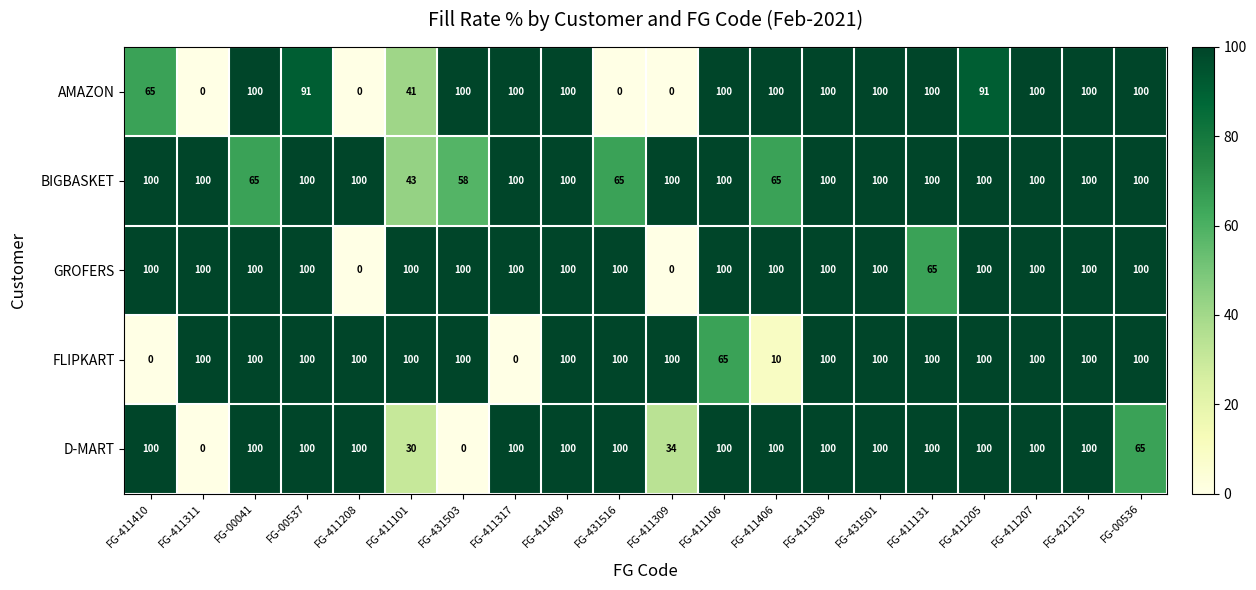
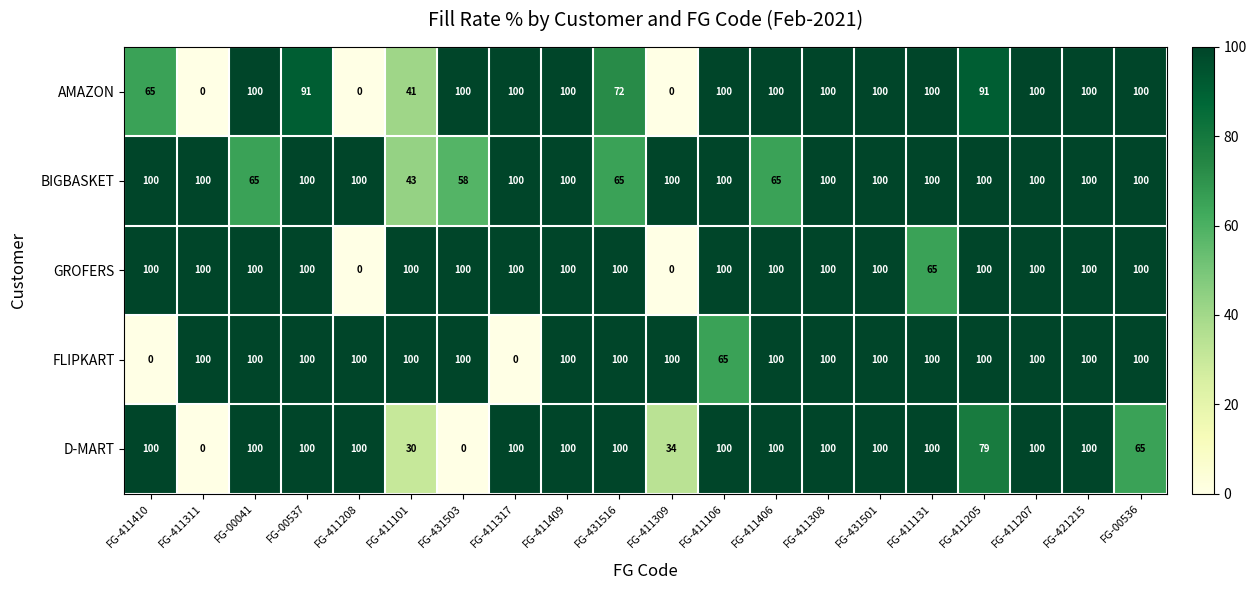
  {
    "AMAZON": {
      "FG-411410": 65,
      "FG-411311": 0,
      "FG-00041": 100,
      "FG-00537": 91,
      "FG-411208": 0,
      "FG-411101": 41,
      "FG-431503": 100,
      "FG-411317": 100,
      "FG-411409": 100,
-     "FG-431516": 0,
+     "FG-431516": 72,
      "FG-411309": 0,
      "FG-411106": 100,
      "FG-411406": 100,
      "FG-411308": 100,
      "FG-431501": 100,
      "FG-411131": 100,
      "FG-411205": 91,
      "FG-411207": 100,
      "FG-421215": 100,
      "FG-00536": 100
    },
    "BIGBASKET": {
      "FG-411410": 100,
      "FG-411311": 100,
      "FG-00041": 65,
      "FG-00537": 100,
      "FG-411208": 100,
      "FG-411101": 43,
      "FG-431503": 58,
      "FG-411317": 100,
      "FG-411409": 100,
      "FG-431516": 65,
      "FG-411309": 100,
      "FG-411106": 100,
      "FG-411406": 65,
      "FG-411308": 100,
      "FG-431501": 100,
      "FG-411131": 100,
      "FG-411205": 100,
      "FG-411207": 100,
      "FG-421215": 100,
      "FG-00536": 100
    },
    "GROFERS": {
      "FG-411410": 100,
      "FG-411311": 100,
      "FG-00041": 100,
      "FG-00537": 100,
      "FG-411208": 0,
      "FG-411101": 100,
      "FG-431503": 100,
      "FG-411317": 100,
      "FG-411409": 100,
      "FG-431516": 100,
      "FG-411309": 0,
      "FG-411106": 100,
      "FG-411406": 100,
      "FG-411308": 100,
      "FG-431501": 100,
      "FG-411131": 65,
      "FG-411205": 100,
      "FG-411207": 100,
      "FG-421215": 100,
      "FG-00536": 100
    },
    "FLIPKART": {
      "FG-411410": 0,
      "FG-411311": 100,
      "FG-00041": 100,
      "FG-00537": 100,
      "FG-411208": 100,
      "FG-411101": 100,
      "FG-431503": 100,
      "FG-411317": 0,
      "FG-411409": 100,
      "FG-431516": 100,
      "FG-411309": 100,
      "FG-411106": 65,
-     "FG-411406": 10,
+     "FG-411406": 100,
      "FG-411308": 100,
      "FG-431501": 100,
      "FG-411131": 100,
      "FG-411205": 100,
      "FG-411207": 100,
      "FG-421215": 100,
      "FG-00536": 100
    },
    "D-MART": {
      "FG-411410": 100,
      "FG-411311": 0,
      "FG-00041": 100,
      "FG-00537": 100,
      "FG-411208": 100,
      "FG-411101": 30,
      "FG-431503": 0,
      "FG-411317": 100,
      "FG-411409": 100,
      "FG-431516": 100,
      "FG-411309": 34,
      "FG-411106": 100,
      "FG-411406": 100,
      "FG-411308": 100,
      "FG-431501": 100,
      "FG-411131": 100,
-     "FG-411205": 100,
+     "FG-411205": 79,
      "FG-411207": 100,
      "FG-421215": 100,
      "FG-00536": 65
    }
  }
